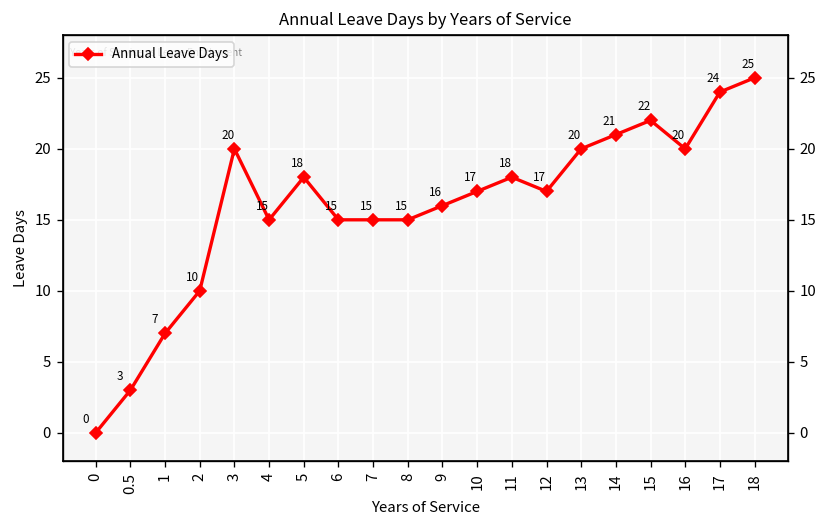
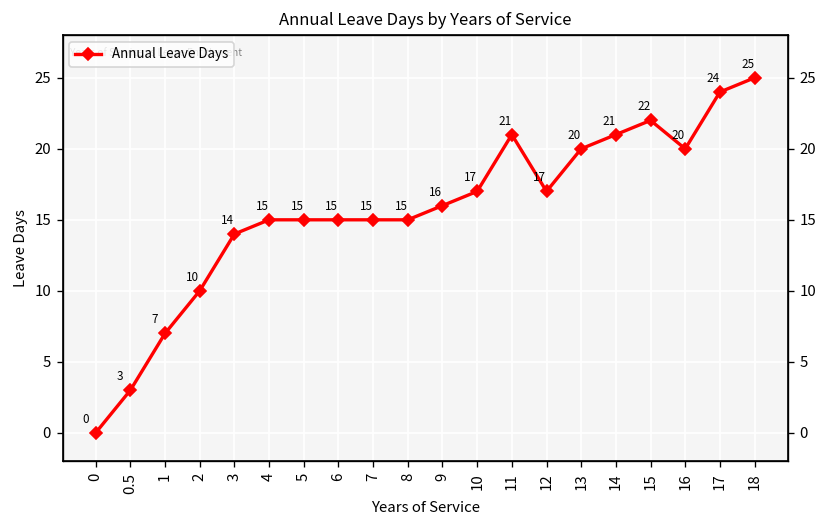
  {
    "0": 0,
    "0.5": 3,
    "1": 7,
    "2": 10,
-   "3": 20,
+   "3": 14,
    "4": 15,
-   "5": 18,
+   "5": 15,
    "6": 15,
    "7": 15,
    "8": 15,
    "9": 16,
    "10": 17,
-   "11": 18,
+   "11": 21,
    "12": 17,
    "13": 20,
    "14": 21,
    "15": 22,
    "16": 20,
    "17": 24,
    "18": 25
  }
